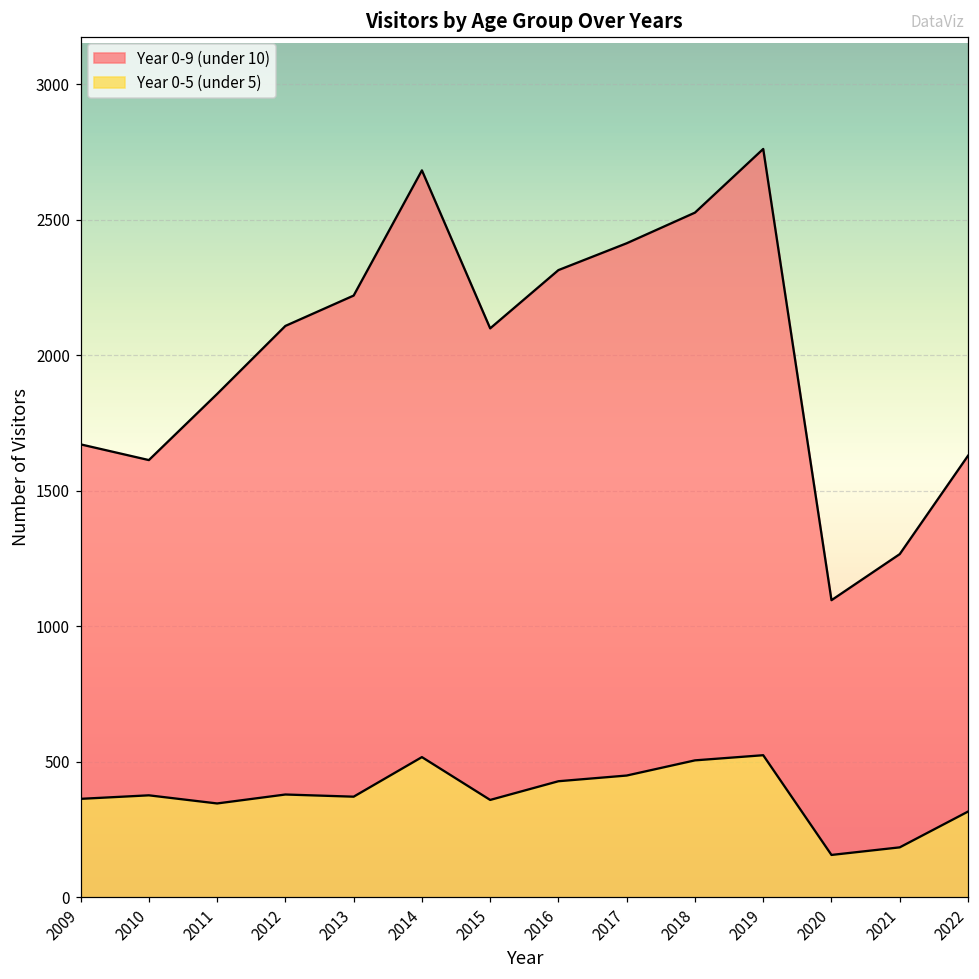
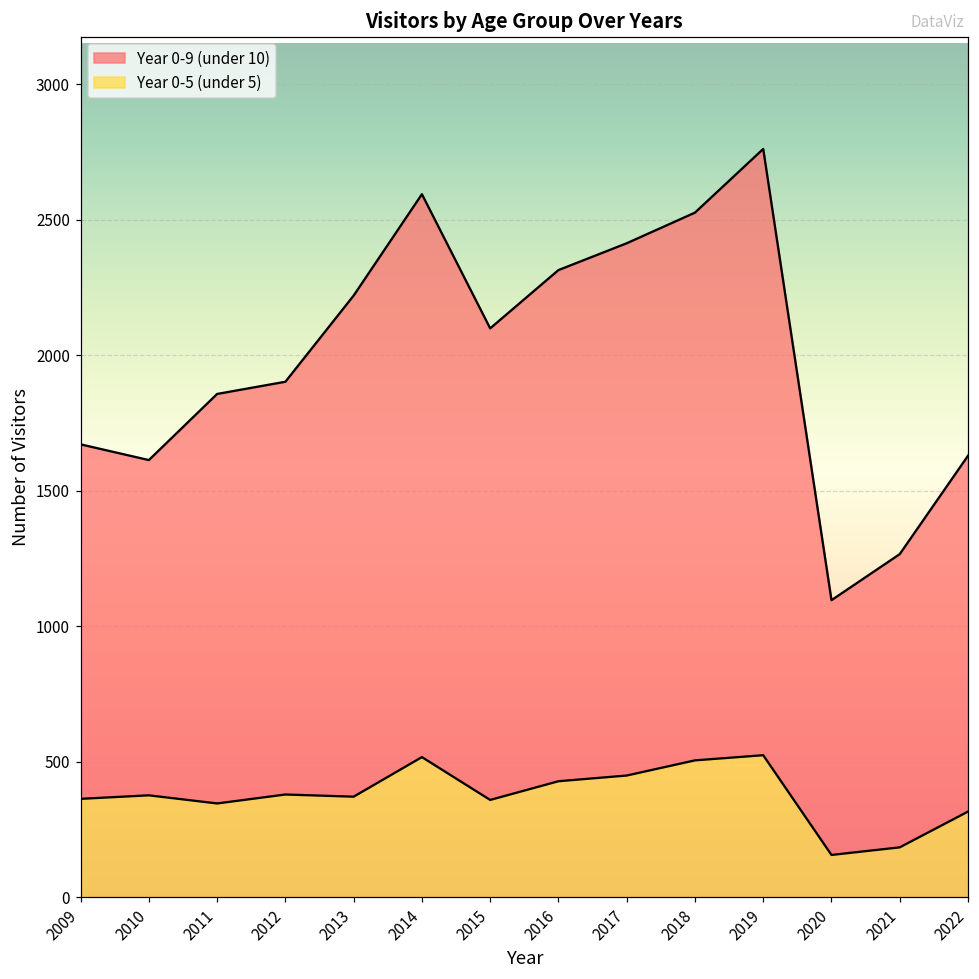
  {
    "Year 0-9 (under 10)": {
      "2009": 1670,
      "2010": 1610,
      "2011": 1860,
-     "2012": 2110,
+     "2012": 1900,
      "2013": 2220,
-     "2014": 2680,
+     "2014": 2600,
      "2015": 2100,
      "2016": 2320,
      "2017": 2410,
      "2018": 2530,
      "2019": 2760,
      "2020": 1100,
      "2021": 1270,
      "2022": 1630
    },
    "Year 0-5 (under 5)": {
      "2009": 360,
      "2010": 380,
      "2011": 350,
      "2012": 380,
      "2013": 370,
      "2014": 520,
      "2015": 360,
      "2016": 430,
      "2017": 450,
      "2018": 510,
      "2019": 530,
      "2020": 160,
      "2021": 190,
      "2022": 320
    }
  }
